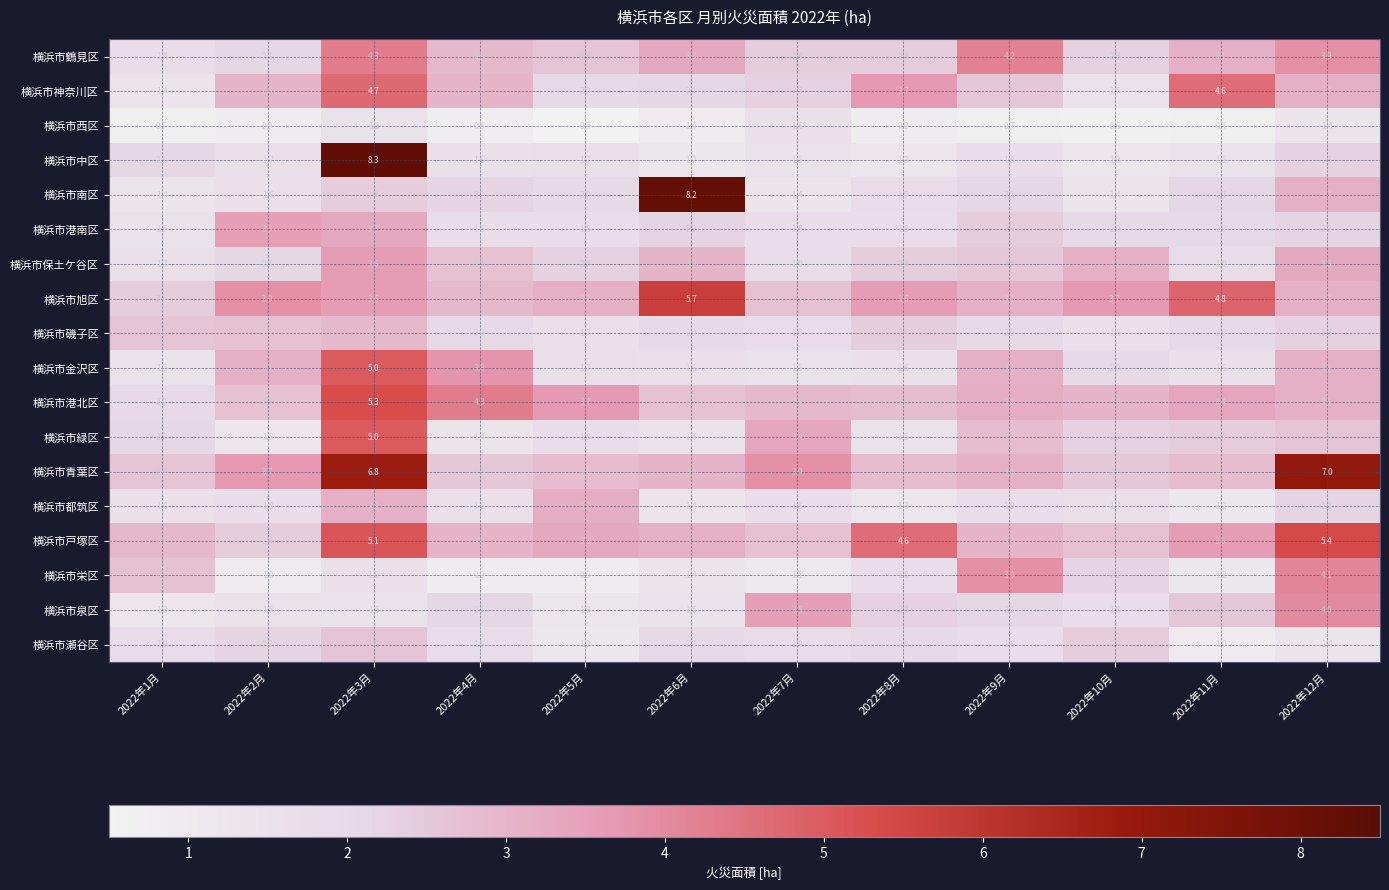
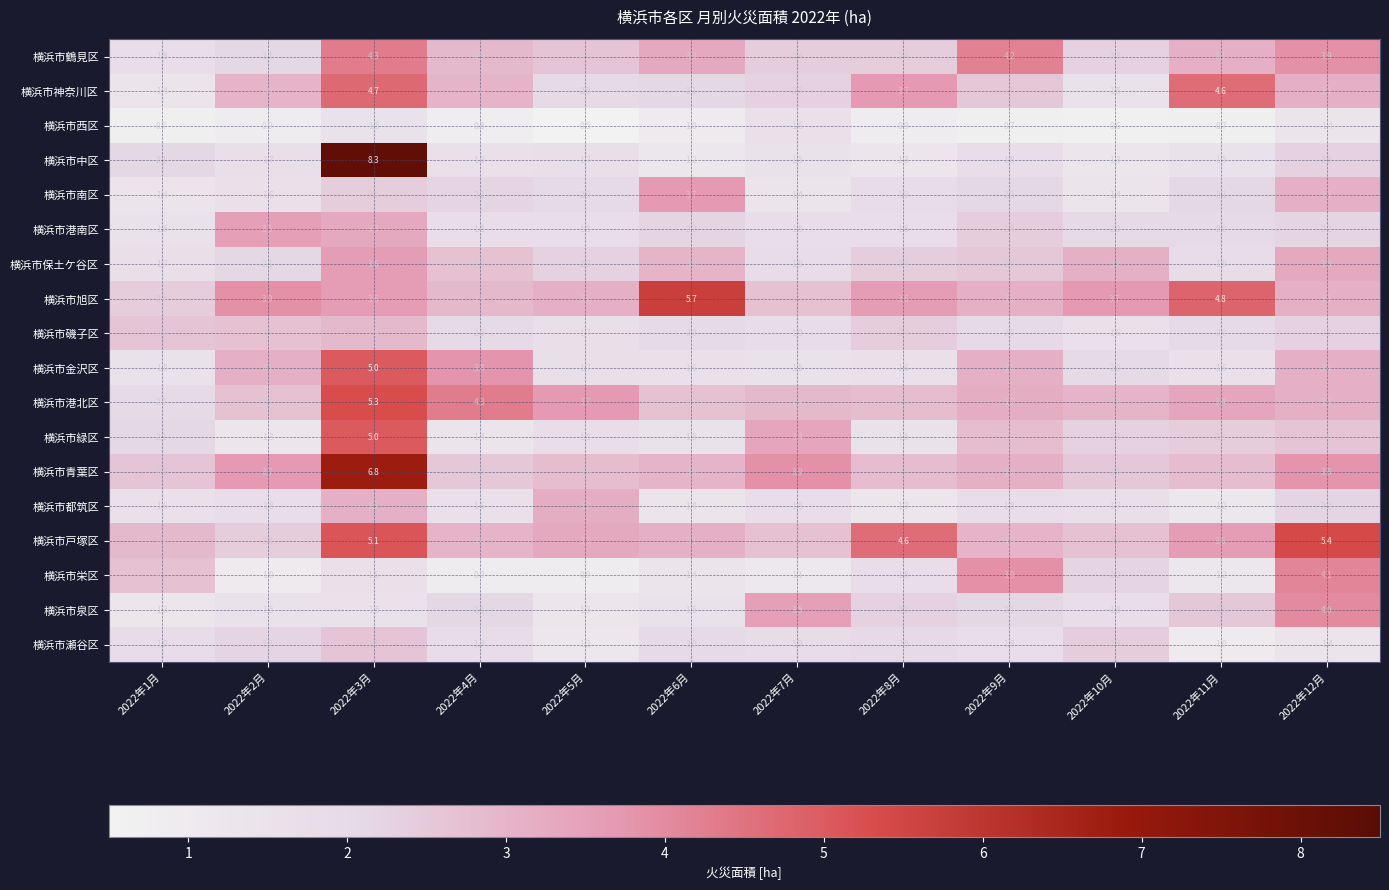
  {
    "横浜市鶴見区": {
      "2022年3月": 4.3,
      "2022年9月": 4.2,
      "2022年12月": 3.9
    },
    "横浜市神奈川区": {
      "2022年3月": 4.7,
      "2022年8月": 3.7,
      "2022年11月": 4.6
    },
    "横浜市中区": {
      "2022年3月": 8.3
    },
    "横浜市南区": {
-     "2022年6月": 8.2
+     "2022年6月": 3.7
    },
    "横浜市保土ケ谷区": {
      "2022年3月": 3.6
    },
    "横浜市旭区": {
      "2022年2月": 3.9,
      "2022年3月": 3.6,
      "2022年6月": 5.7,
      "2022年8月": 3.6,
      "2022年10月": 3.7,
      "2022年11月": 4.8
    },
    "横浜市金沢区": {
      "2022年3月": 5.0,
      "2022年4月": 3.8
    },
    "横浜市港北区": {
      "2022年3月": 5.3,
      "2022年4月": 4.3,
      "2022年5月": 3.7
    },
    "横浜市緑区": {
      "2022年3月": 5.0
    },
    "横浜市青葉区": {
      "2022年2月": 3.7,
      "2022年3月": 6.8,
      "2022年7月": 3.9,
-     "2022年12月": 7.0
+     "2022年12月": 3.8
    },
    "横浜市戸塚区": {
      "2022年3月": 5.1,
      "2022年8月": 4.6,
      "2022年11月": 3.6,
      "2022年12月": 5.4
    },
    "横浜市栄区": {
      "2022年9月": 3.9,
      "2022年12月": 4.1
    },
    "横浜市泉区": {
      "2022年12月": 4.0
    }
  }
